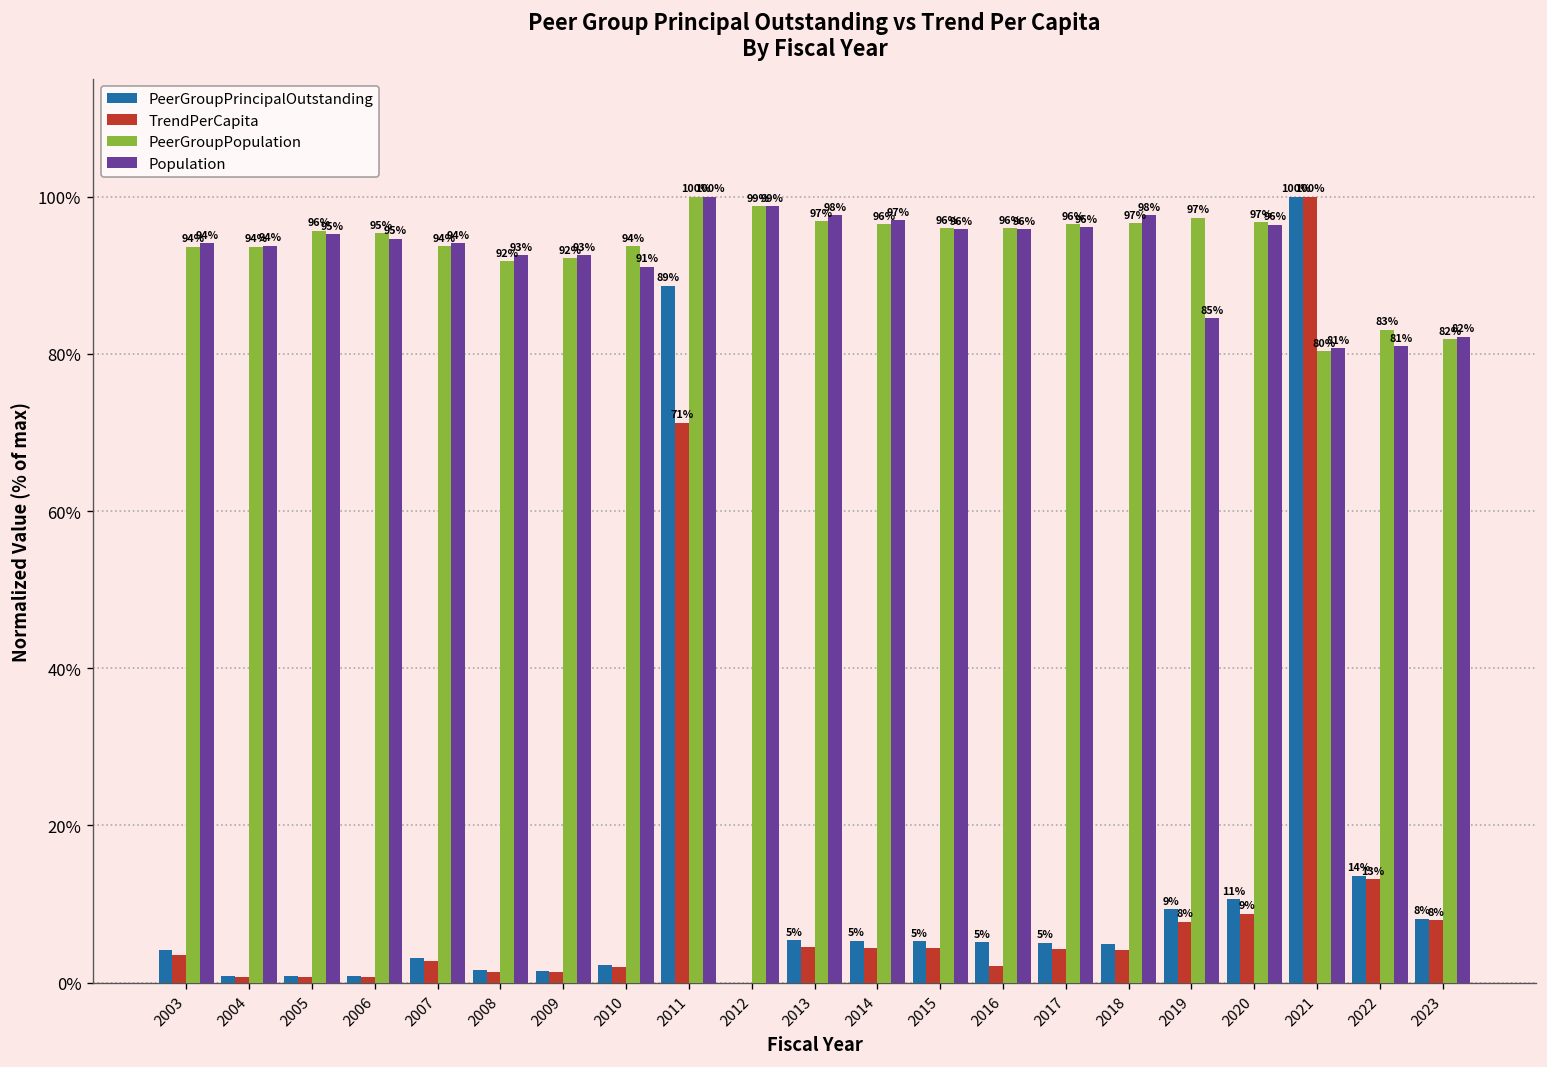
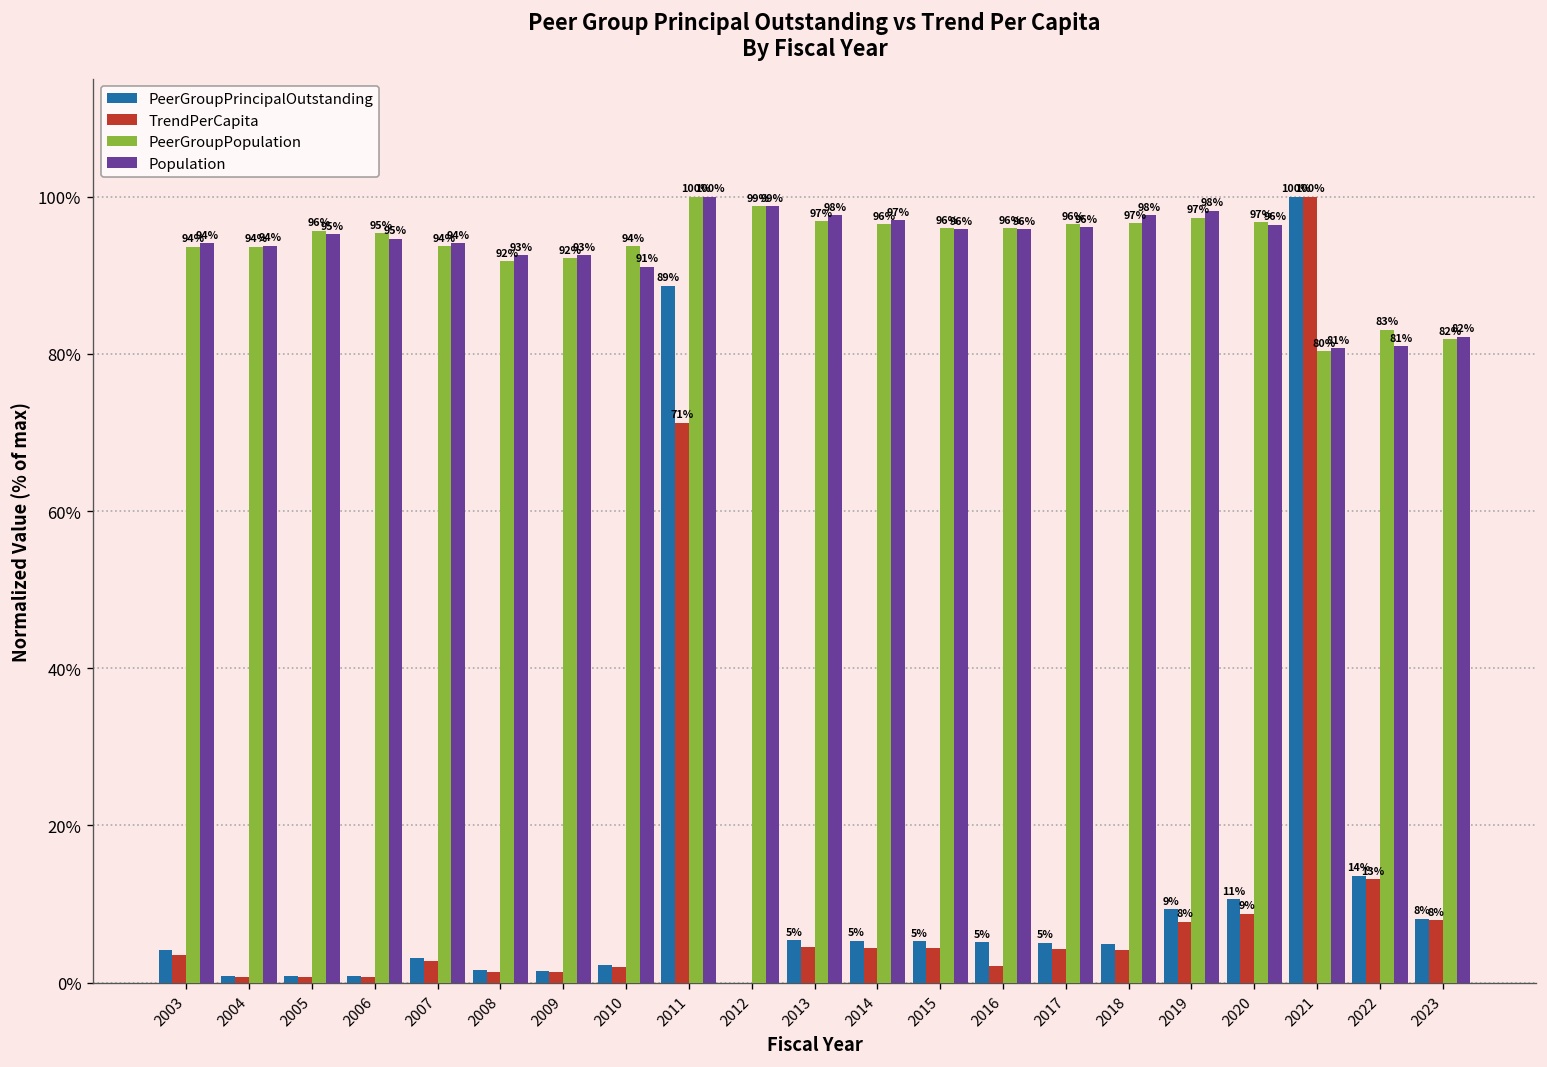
  {
    "PeerGroupPrincipalOutstanding": {
      "2011": "89%",
      "2013": "5%",
      "2014": "5%",
      "2015": "5%",
      "2016": "5%",
      "2017": "5%",
      "2019": "9%",
      "2020": "11%"
    },
    "TrendPerCapita": {
      "2011": "71%",
      "2019": "8%",
      "2020": "9%"
    },
    "PeerGroupPopulation": {
      "2010": "94%",
      "2018": "97%",
      "2019": "97%",
      "2022": "83%"
    },
    "Population": {
      "2010": "91%",
      "2018": "98%",
-     "2019": "85%",
+     "2019": "98%",
      "2022": "81%"
    }
  }
